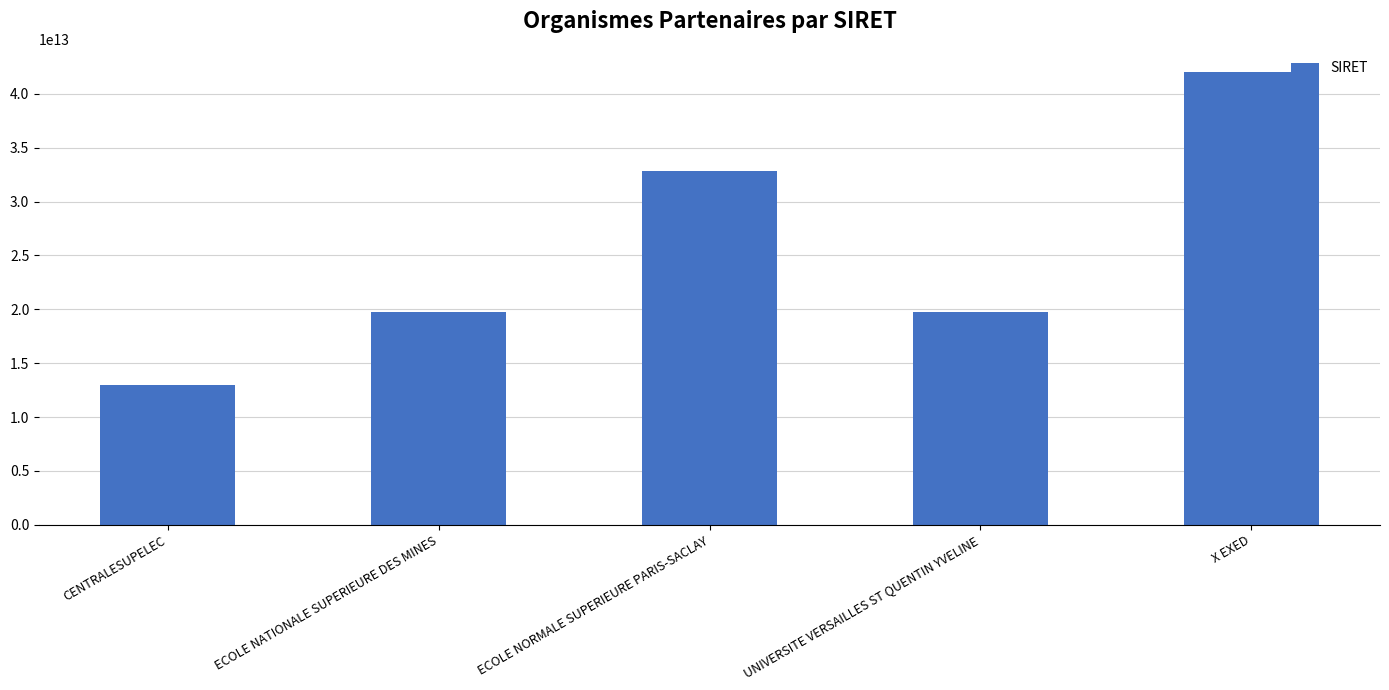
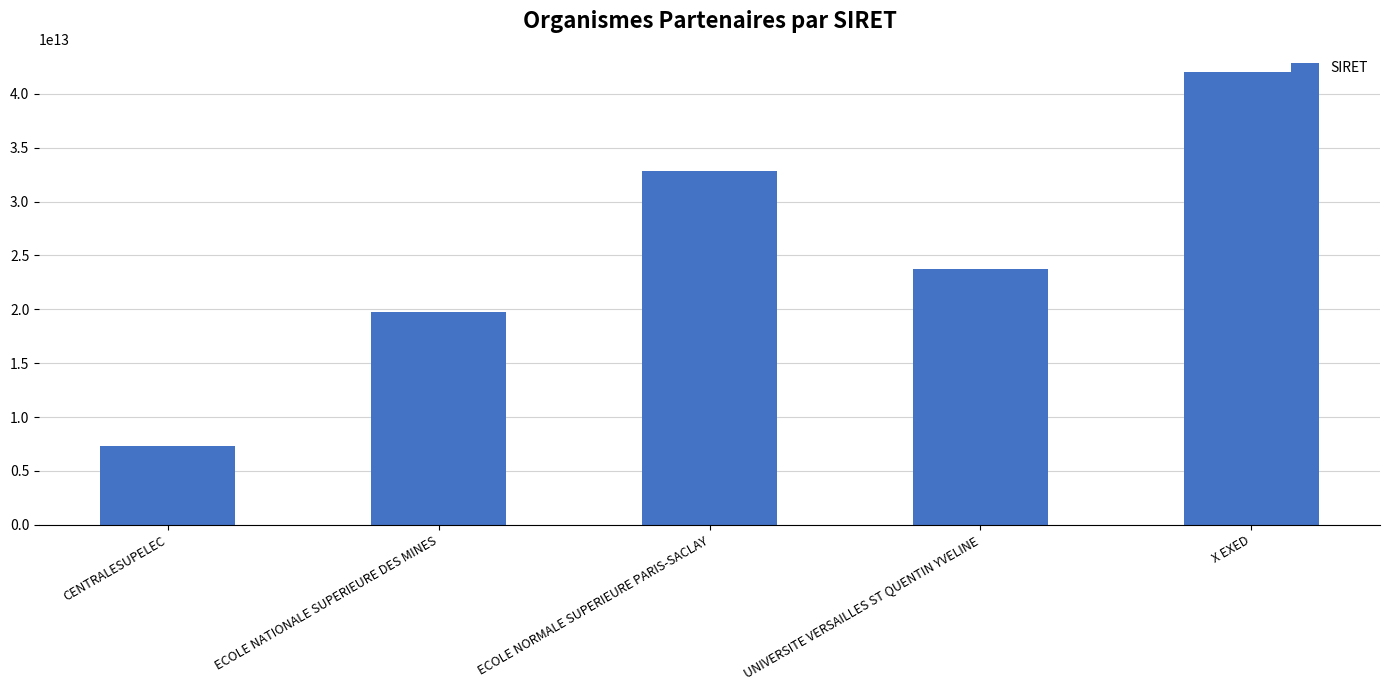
  {
-   "CENTRALESUPELEC": 13000000000000,
+   "CENTRALESUPELEC": 7400000000000,
    "ECOLE NATIONALE SUPERIEURE DES MINES": 19800000000000,
    "ECOLE NORMALE SUPERIEURE PARIS-SACLAY": 32800000000000,
-   "UNIVERSITE VERSAILLES ST QUENTIN YVELINE": 19800000000000,
+   "UNIVERSITE VERSAILLES ST QUENTIN YVELINE": 23700000000000,
    "X EXED": 42100000000000
  }
